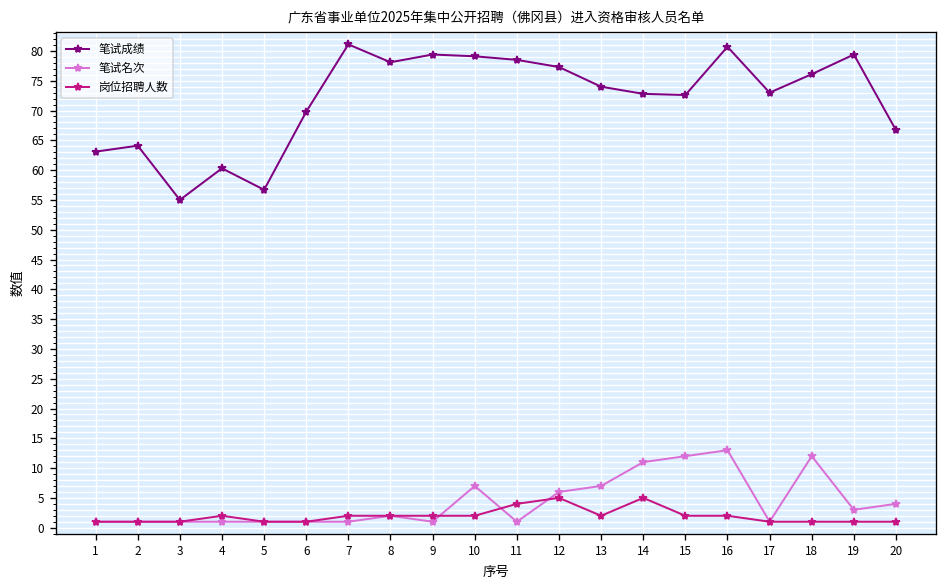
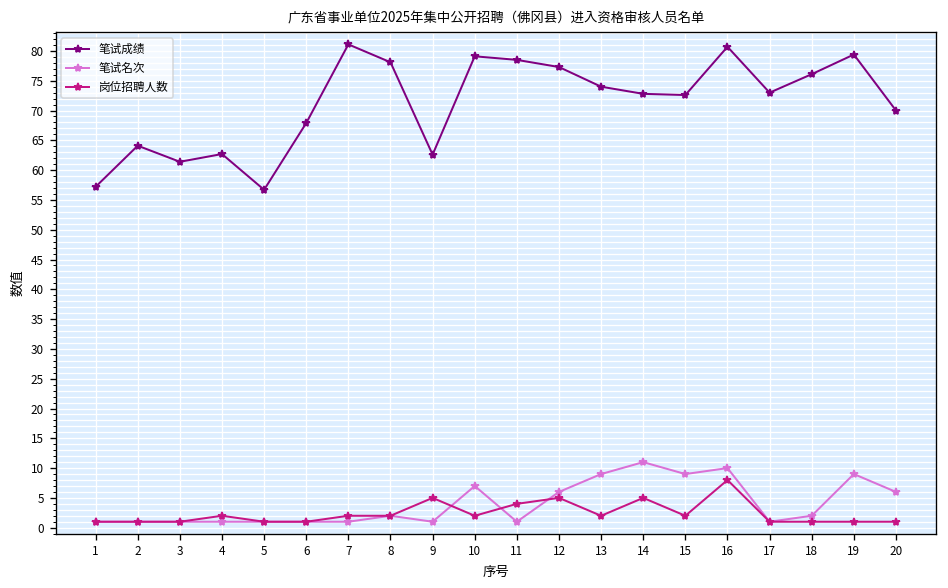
  {
    "笔试成绩": {
-     "1": 63,
+     "1": 57,
      "2": 64,
-     "3": 55,
-     "4": 60,
+     "3": 61,
+     "4": 63,
      "5": 57,
-     "6": 70,
+     "6": 68,
      "7": 81,
      "8": 78,
-     "9": 79,
+     "9": 63,
      "10": 79,
      "11": 79,
      "12": 77,
      "13": 74,
      "14": 73,
      "15": 73,
      "16": 81,
      "17": 73,
      "18": 76,
      "19": 79,
-     "20": 67
+     "20": 70
    },
    "笔试名次": {
      "4": 1,
      "7": 1,
      "9": 1,
      "10": 7,
      "11": 1,
      "12": 6,
-     "13": 7,
+     "13": 9,
      "14": 11,
-     "15": 12,
-     "16": 13,
-     "18": 12,
-     "19": 3,
-     "20": 4
+     "15": 9,
+     "16": 10,
+     "18": 2,
+     "19": 9,
+     "20": 6
    },
    "岗位招聘人数": {
      "4": 2,
      "7": 2,
-     "9": 2,
+     "9": 5,
      "10": 2,
      "11": 4,
      "12": 5,
      "13": 2,
      "14": 5,
      "15": 2,
-     "16": 2,
+     "16": 8,
      "18": 1,
      "19": 1,
      "20": 1
    }
  }
